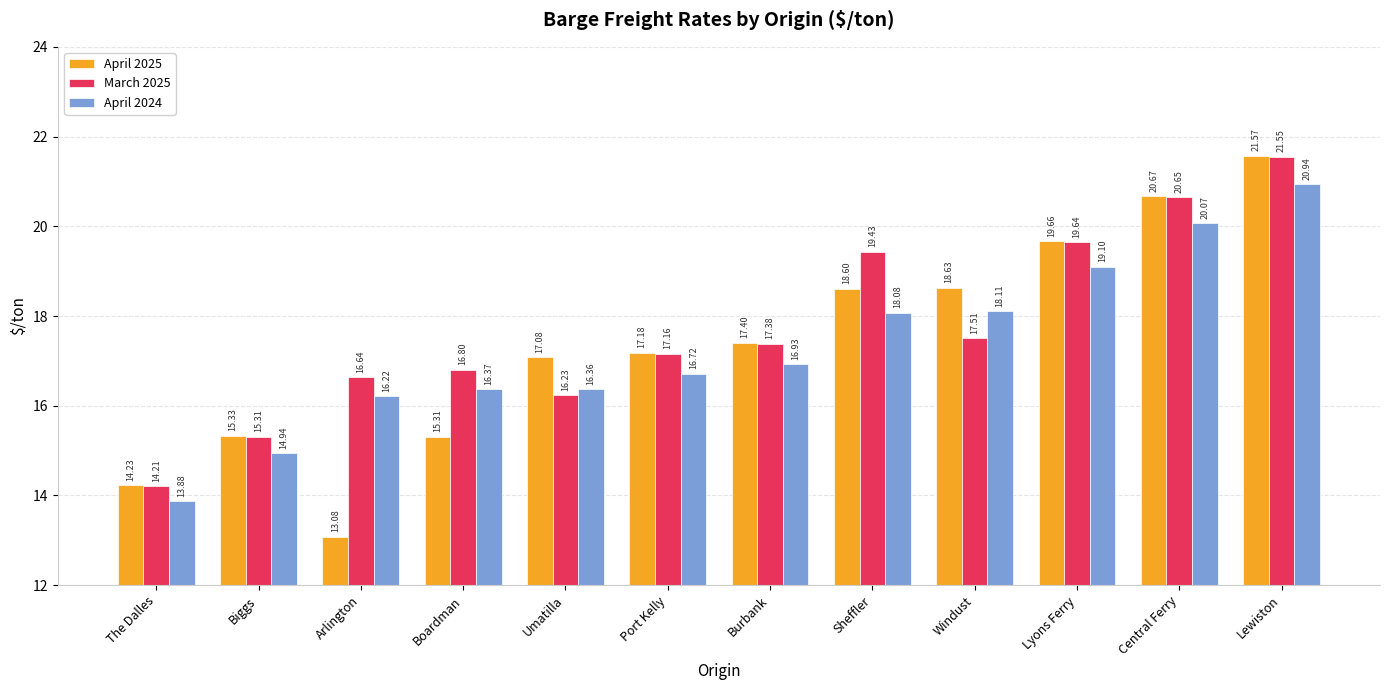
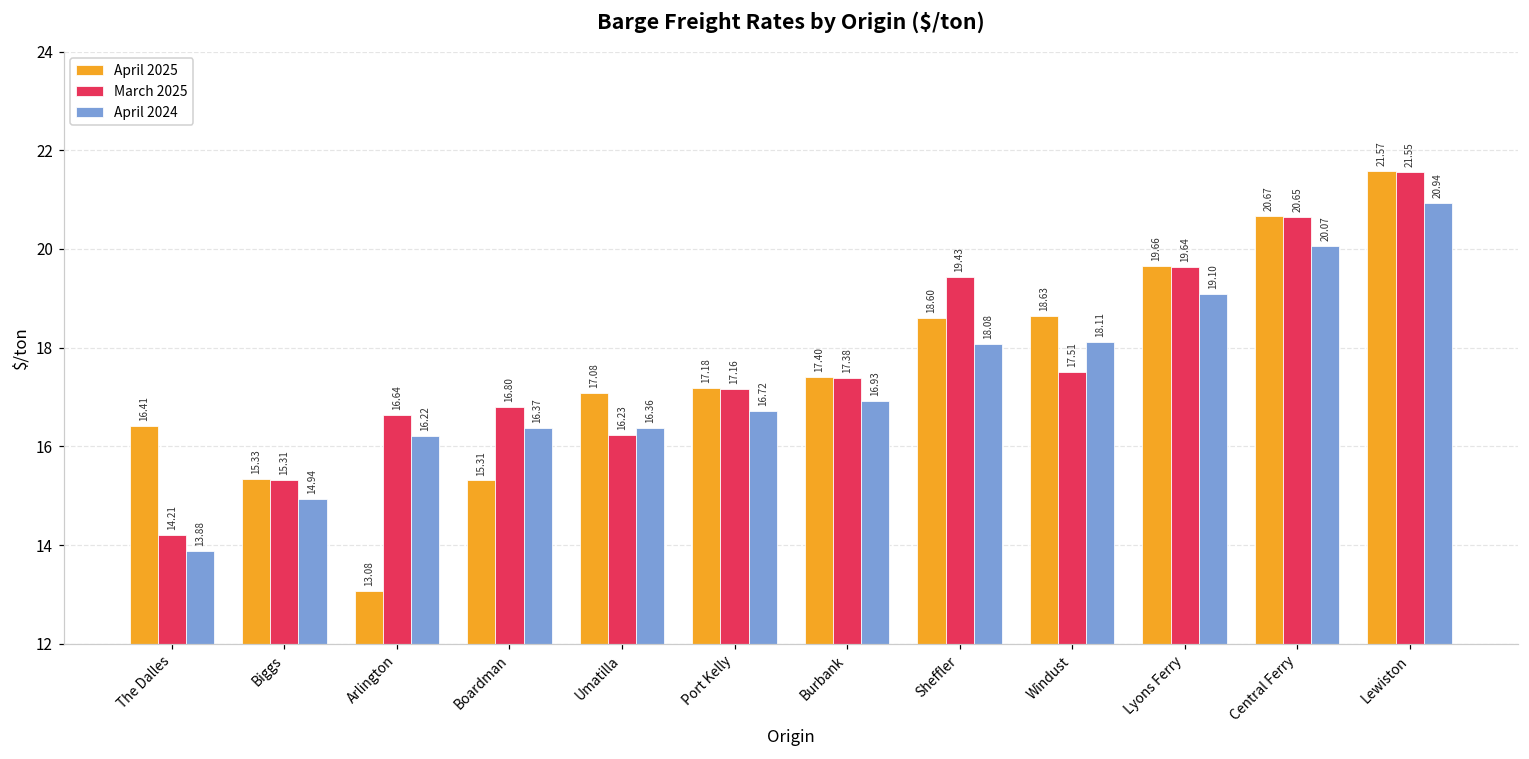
  {
    "April 2025": {
-     "The Dalles": 14.23,
+     "The Dalles": 16.41,
      "Biggs": 15.33,
      "Arlington": 13.08,
      "Boardman": 15.31,
      "Umatilla": 17.08,
      "Port Kelly": 17.18,
      "Burbank": 17.40,
      "Sheffler": 18.60,
      "Windust": 18.63,
      "Lyons Ferry": 19.66,
      "Central Ferry": 20.67,
      "Lewiston": 21.57
    },
    "March 2025": {
      "The Dalles": 14.21,
      "Biggs": 15.31,
      "Arlington": 16.64,
      "Boardman": 16.80,
      "Umatilla": 16.23,
      "Port Kelly": 17.16,
      "Burbank": 17.38,
      "Sheffler": 19.43,
      "Windust": 17.51,
      "Lyons Ferry": 19.64,
      "Central Ferry": 20.65,
      "Lewiston": 21.55
    },
    "April 2024": {
      "The Dalles": 13.88,
      "Biggs": 14.94,
      "Arlington": 16.22,
      "Boardman": 16.37,
      "Umatilla": 16.36,
      "Port Kelly": 16.72,
      "Burbank": 16.93,
      "Sheffler": 18.08,
      "Windust": 18.11,
      "Lyons Ferry": 19.10,
      "Central Ferry": 20.07,
      "Lewiston": 20.94
    }
  }
